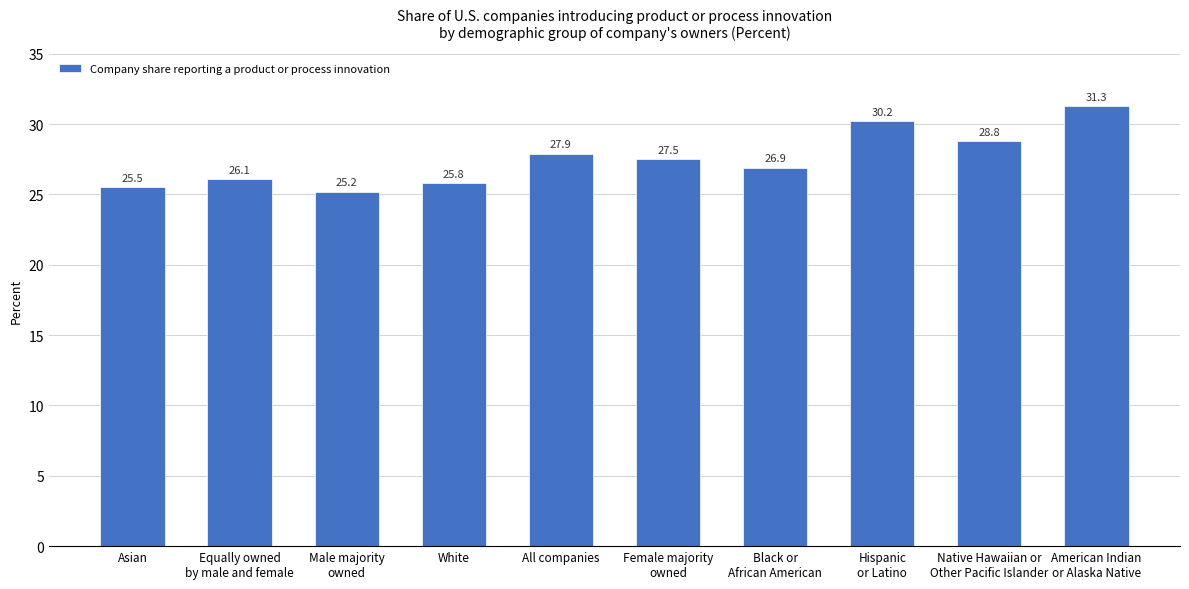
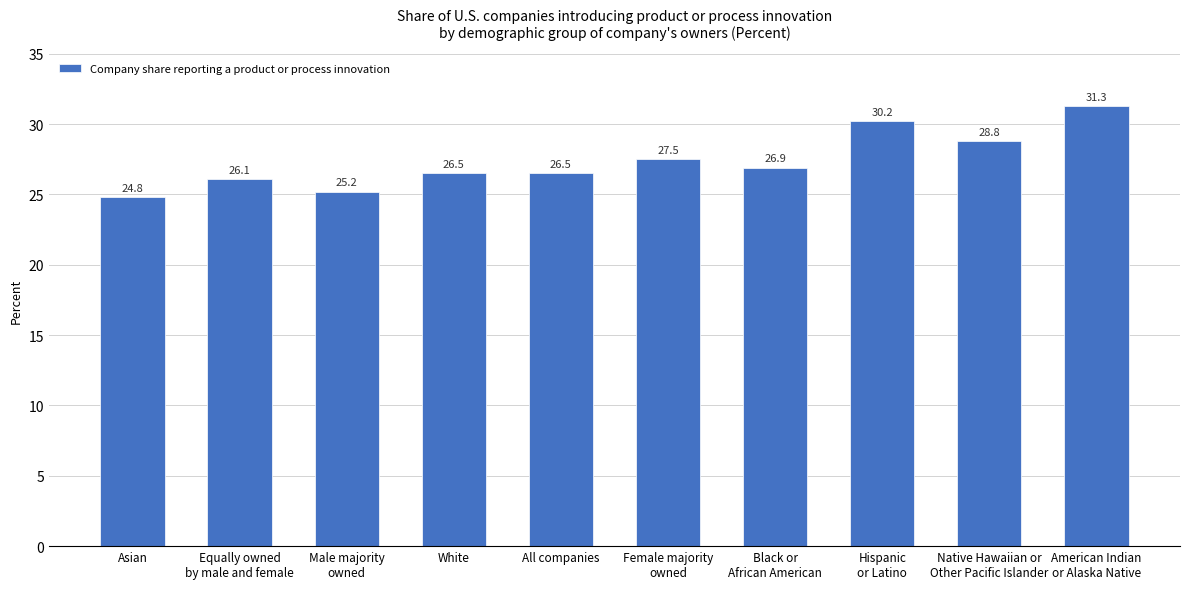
  {
-   "Asian": 25.5,
+   "Asian": 24.8,
    "Equally owned by male and female": 26.1,
    "Male majority owned": 25.2,
-   "White": 25.8,
-   "All companies": 27.9,
+   "White": 26.5,
+   "All companies": 26.5,
    "Female majority owned": 27.5,
    "Black or African American": 26.9,
    "Hispanic or Latino": 30.2,
    "Native Hawaiian or Other Pacific Islander": 28.8,
    "American Indian or Alaska Native": 31.3
  }
